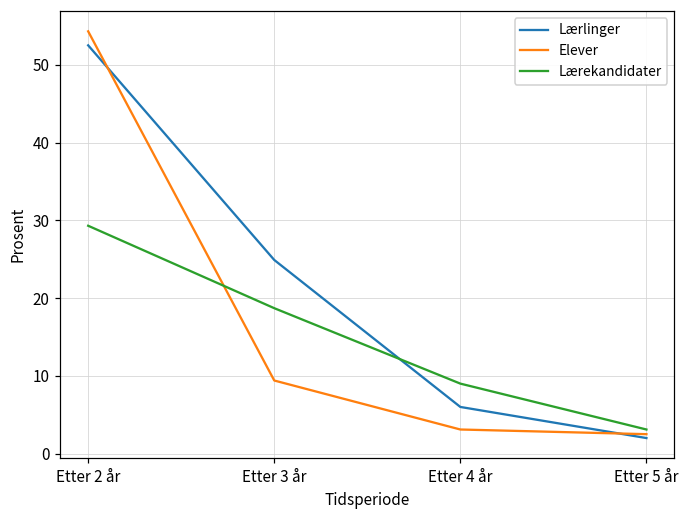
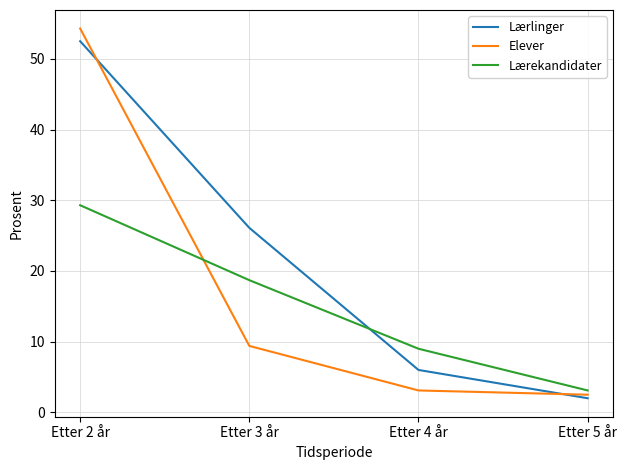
  {
    "Lærlinger": {
      "Etter 2 år": 53,
-     "Etter 3 år": 25,
+     "Etter 3 år": 26,
      "Etter 4 år": 6,
      "Etter 5 år": 2
    },
    "Elever": {
      "Etter 2 år": 54,
      "Etter 3 år": 9,
      "Etter 4 år": 3,
      "Etter 5 år": 3
    },
    "Lærekandidater": {
      "Etter 2 år": 29,
      "Etter 3 år": 19,
      "Etter 4 år": 9,
      "Etter 5 år": 3
    }
  }
